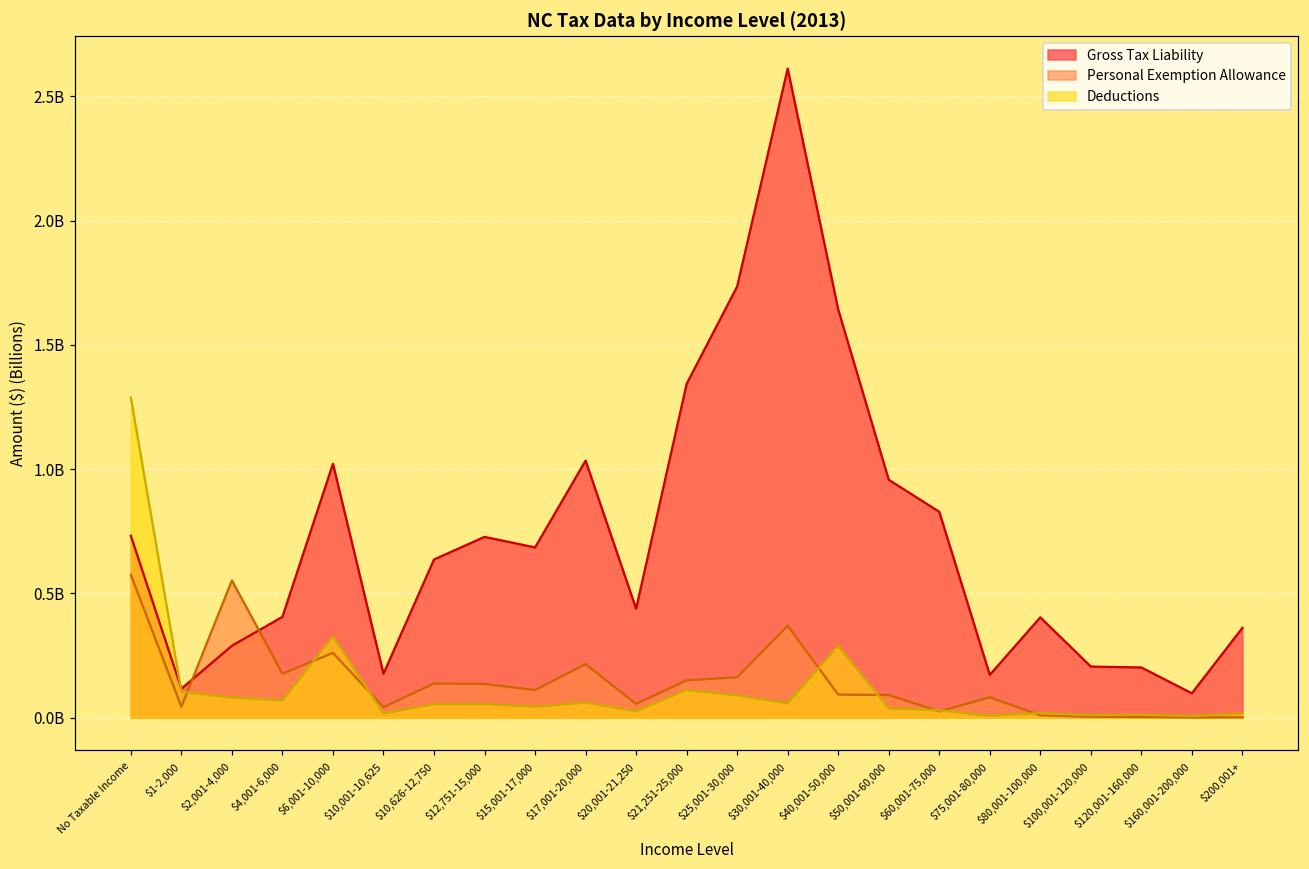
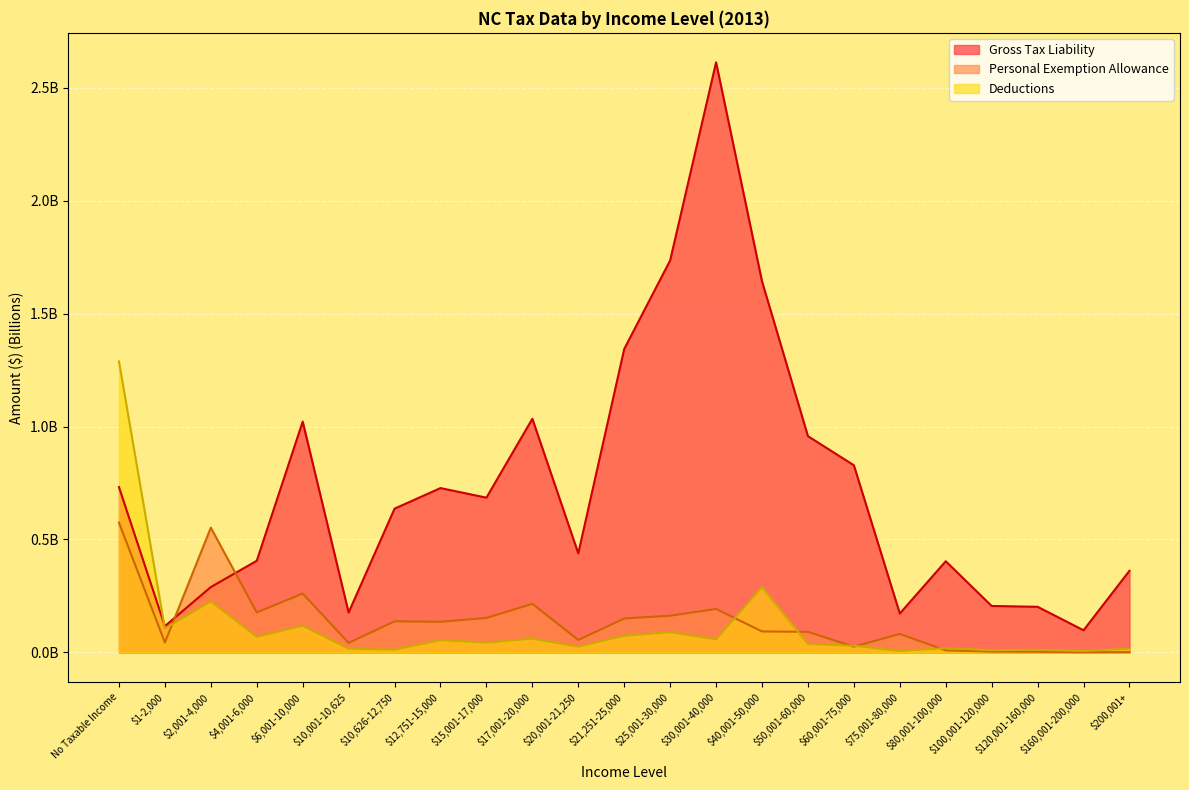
  {
    "Gross Tax Liability": {
      "No Taxable Income": 730000000,
      "$1-2,000": 120000000,
      "$2,001-4,000": 290000000,
      "$4,001-6,000": 410000000,
      "$6,001-10,000": 1020000000,
      "$10,001-10,625": 180000000,
      "$10,626-12,750": 640000000,
      "$12,751-15,000": 730000000,
      "$15,001-17,000": 690000000,
      "$17,001-20,000": 1030000000,
      "$20,001-21,250": 440000000,
      "$21,251-25,000": 1340000000,
      "$25,001-30,000": 1740000000,
      "$30,001-40,000": 2610000000,
      "$40,001-50,000": 1640000000,
      "$50,001-60,000": 960000000,
      "$60,001-75,000": 830000000,
      "$75,001-80,000": 170000000,
      "$80,001-100,000": 400000000,
      "$100,001-120,000": 210000000,
      "$120,001-160,000": 200000000,
      "$160,001-200,000": 100000000,
      "$200,001+": 360000000
    },
    "Personal Exemption Allowance": {
      "No Taxable Income": 570000000,
      "$1-2,000": 40000000,
      "$2,001-4,000": 550000000,
      "$4,001-6,000": 180000000,
      "$6,001-10,000": 260000000,
      "$10,001-10,625": 40000000,
      "$10,626-12,750": 140000000,
      "$12,751-15,000": 140000000,
-     "$15,001-17,000": 110000000,
+     "$15,001-17,000": 150000000,
      "$17,001-20,000": 220000000,
      "$20,001-21,250": 60000000,
      "$21,251-25,000": 150000000,
      "$25,001-30,000": 160000000,
-     "$30,001-40,000": 370000000,
+     "$30,001-40,000": 190000000,
      "$40,001-50,000": 90000000,
      "$50,001-60,000": 90000000,
      "$75,001-80,000": 80000000,
      "$200,001+": 0
    },
    "Deductions": {
      "No Taxable Income": 1290000000,
      "$1-2,000": 110000000,
-     "$2,001-4,000": 80000000,
+     "$2,001-4,000": 230000000,
      "$4,001-6,000": 70000000,
-     "$6,001-10,000": 330000000,
+     "$6,001-10,000": 120000000,
      "$10,001-10,625": 20000000,
-     "$10,626-12,750": 50000000,
+     "$10,626-12,750": 10000000,
      "$12,751-15,000": 50000000,
      "$15,001-17,000": 40000000,
      "$17,001-20,000": 60000000,
      "$20,001-21,250": 30000000,
-     "$21,251-25,000": 110000000,
+     "$21,251-25,000": 70000000,
      "$25,001-30,000": 90000000,
      "$30,001-40,000": 60000000,
      "$40,001-50,000": 290000000,
      "$50,001-60,000": 40000000,
      "$75,001-80,000": 10000000,
      "$200,001+": 20000000
    }
  }
